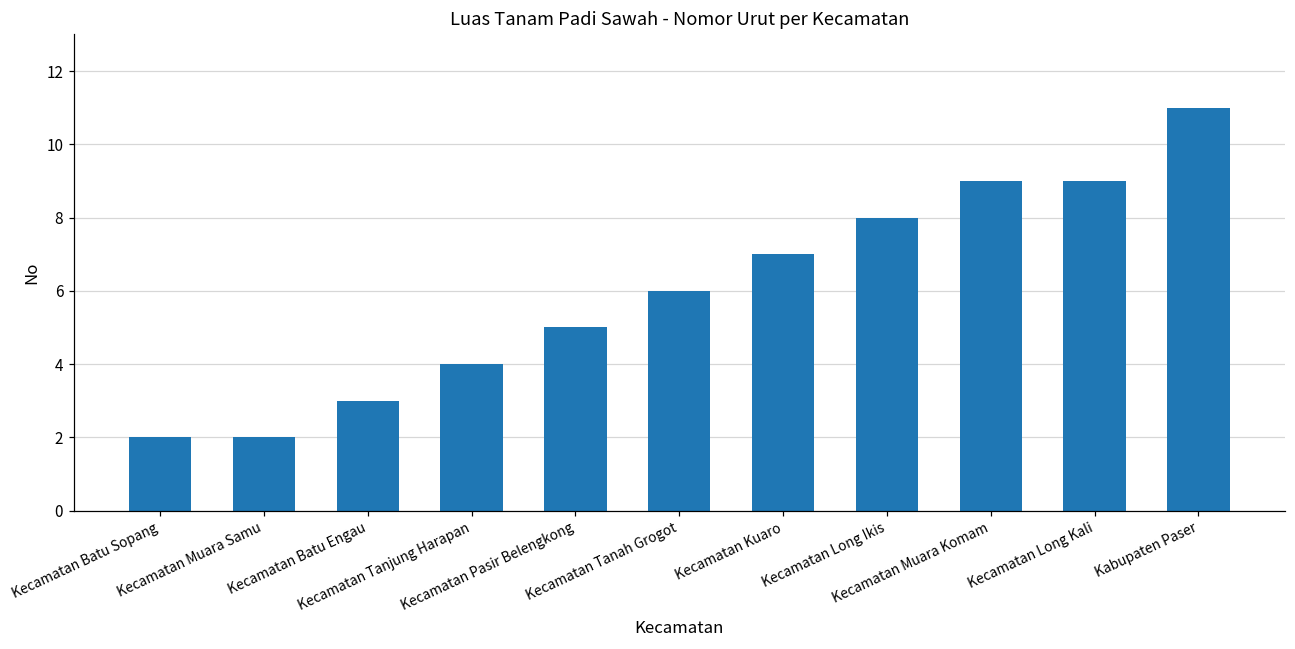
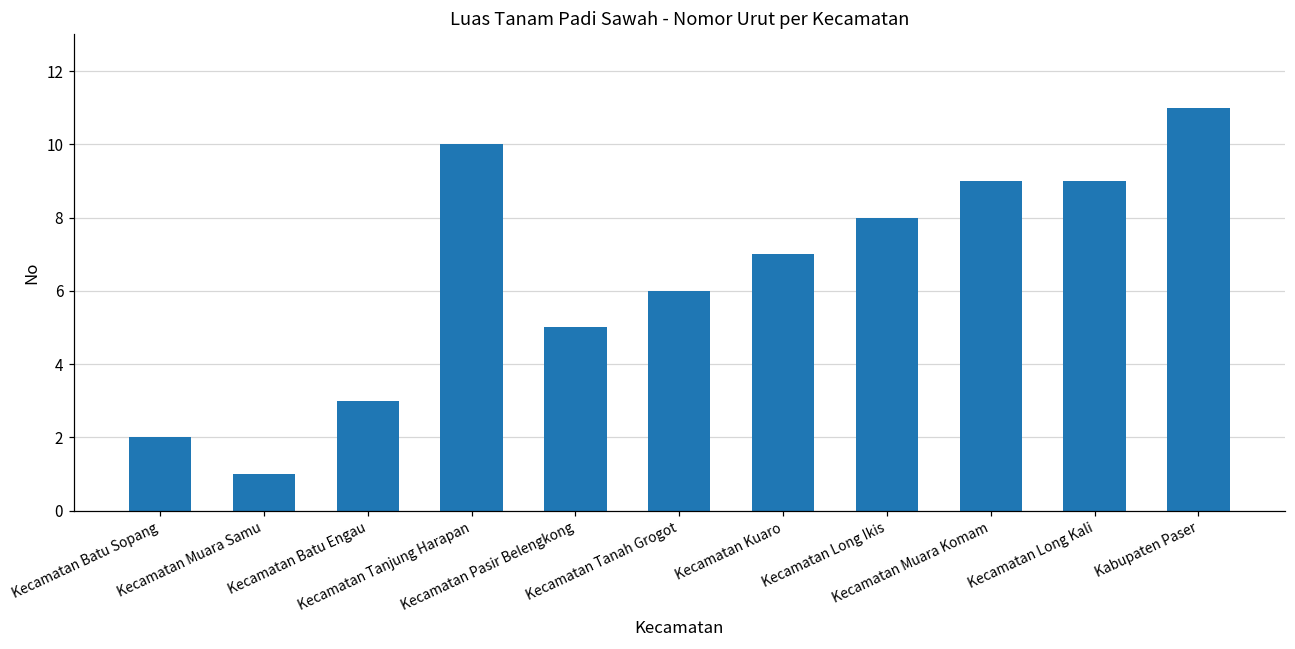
  {
    "Kecamatan Batu Sopang": 2,
-   "Kecamatan Muara Samu": 2,
+   "Kecamatan Muara Samu": 1,
    "Kecamatan Batu Engau": 3,
-   "Kecamatan Tanjung Harapan": 4,
+   "Kecamatan Tanjung Harapan": 10,
    "Kecamatan Pasir Belengkong": 5,
    "Kecamatan Tanah Grogot": 6,
    "Kecamatan Kuaro": 7,
    "Kecamatan Long Ikis": 8,
    "Kecamatan Muara Komam": 9,
    "Kecamatan Long Kali": 9,
    "Kabupaten Paser": 11
  }
